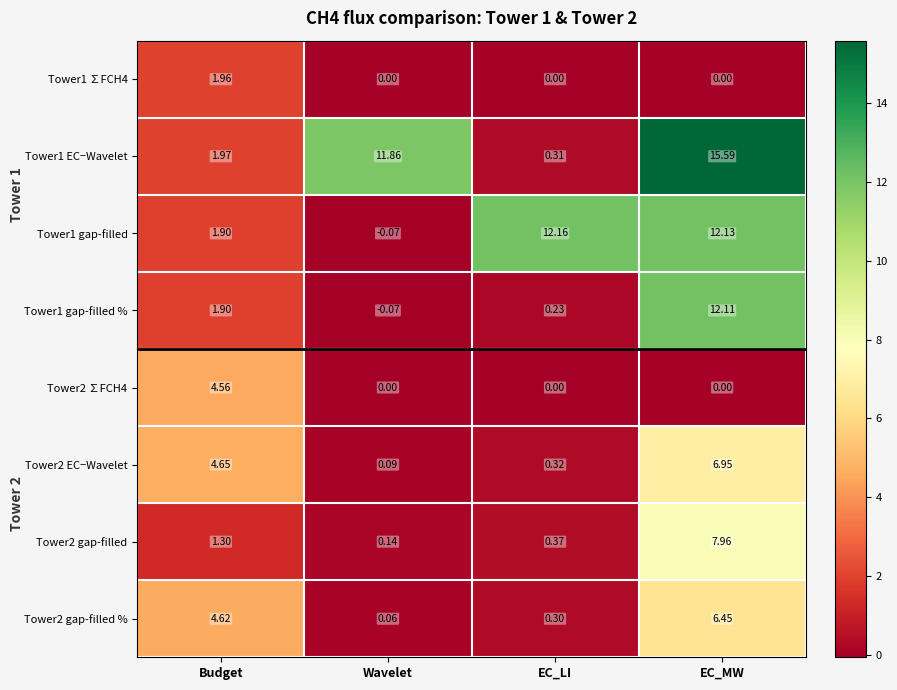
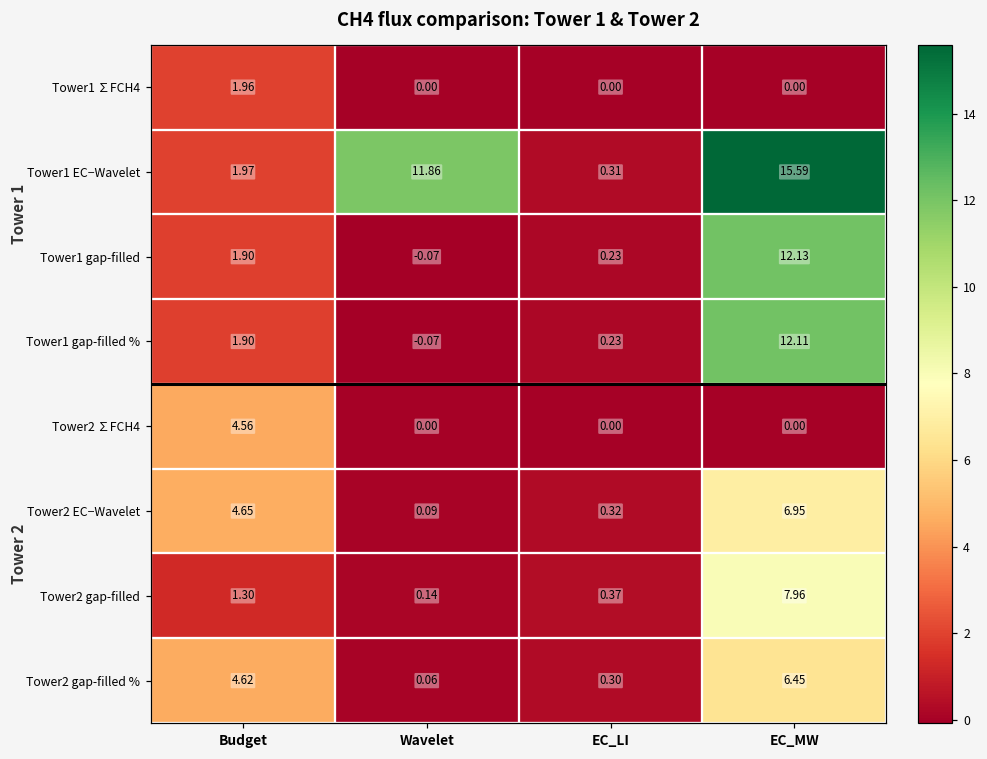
  {
    "Tower1 gap-filled": {
-     "EC_LI": 12.16
+     "EC_LI": 0.23
    }
  }
